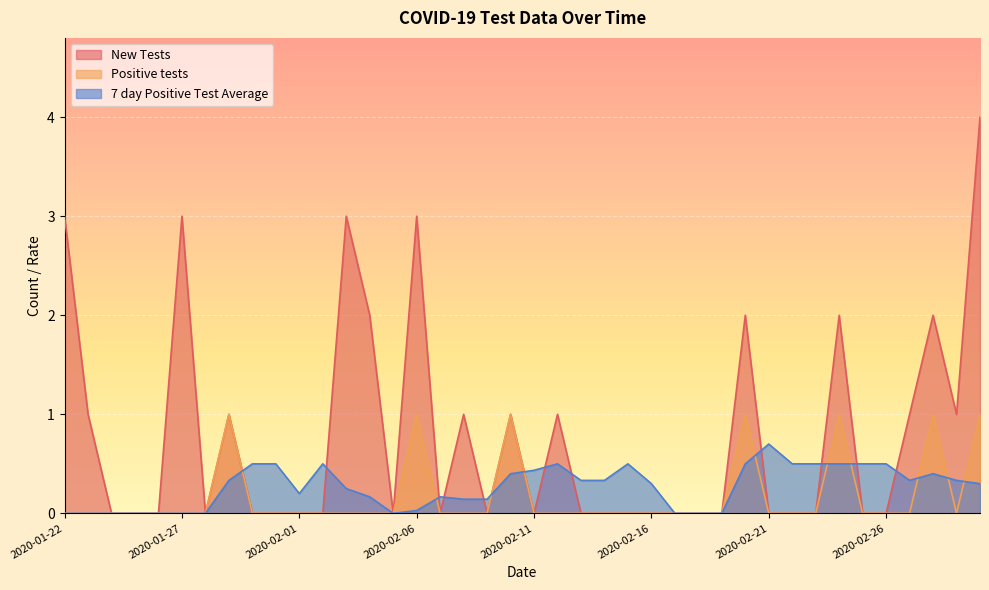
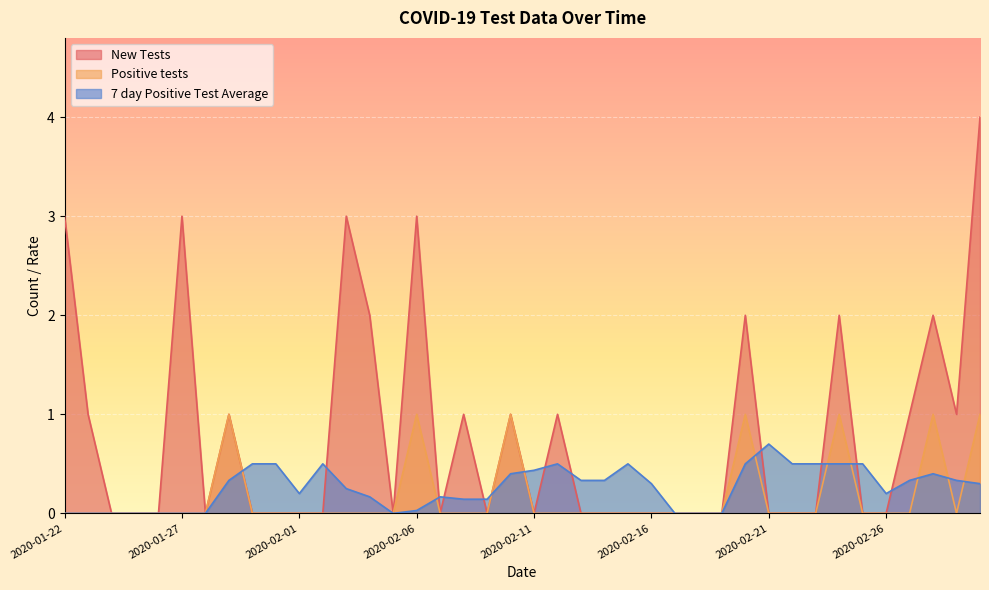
  {
    "New Tests": {
      "2020-01-22": 3.0,
      "2020-01-27": 3.0,
      "2020-02-06": 3.0
    },
    "Positive tests": {
      "2020-02-06": 1.0
    },
    "7 day Positive Test Average": {
      "2020-02-01": 0.2,
      "2020-02-06": 0.0,
      "2020-02-11": 0.4,
      "2020-02-16": 0.3,
      "2020-02-21": 0.7,
-     "2020-02-26": 0.5
+     "2020-02-26": 0.2
    }
  }
